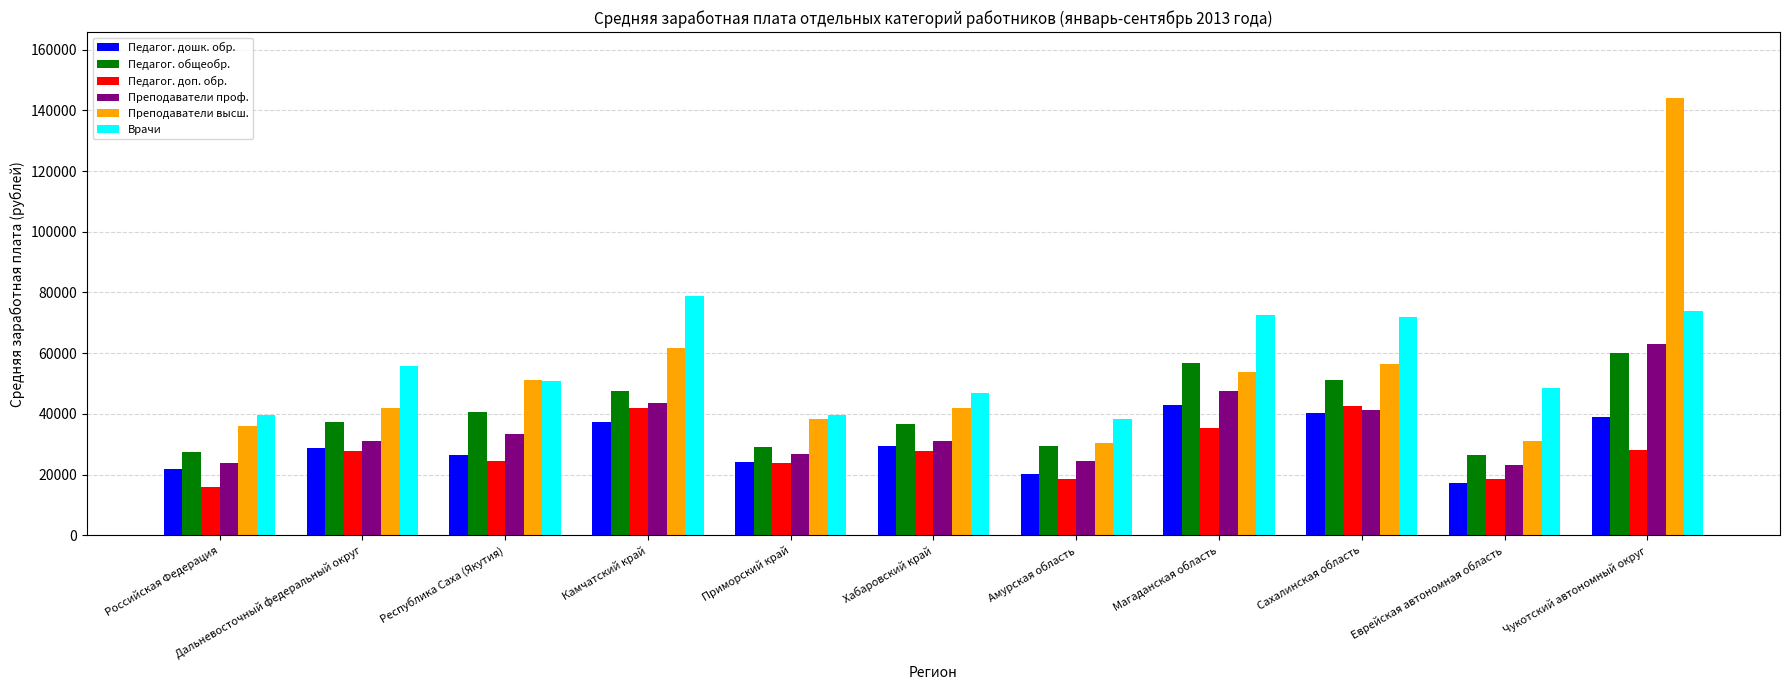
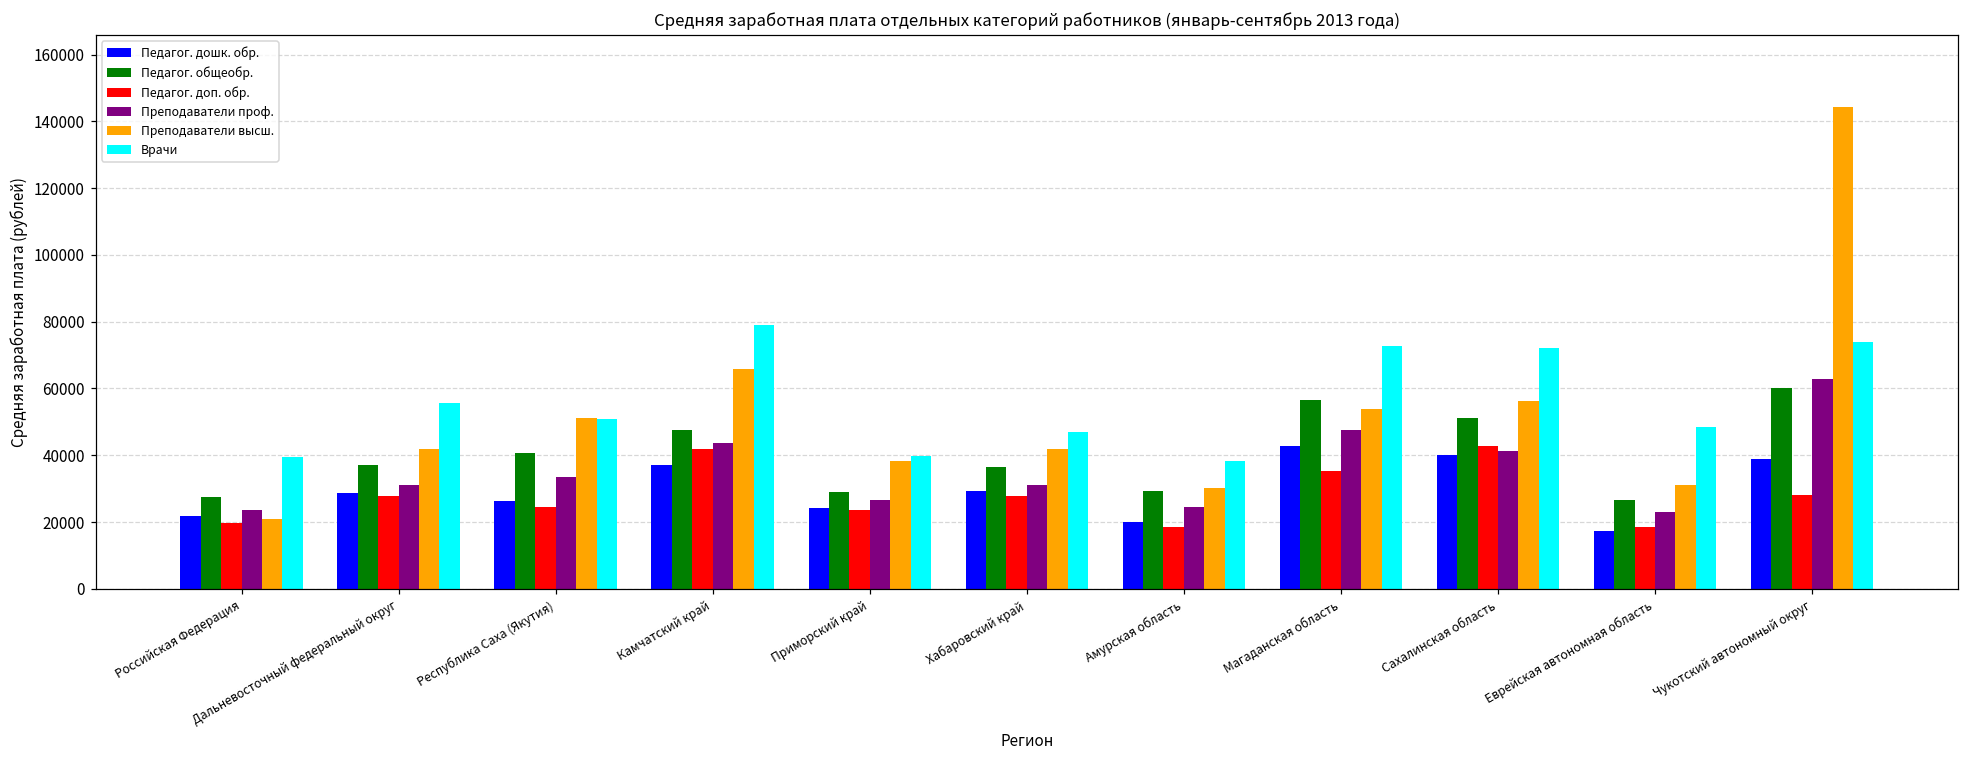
  {
    "Педагог. дошк. обр.": {
      "Российская Федерация": 22000,
      "Дальневосточный федеральный округ": 29000,
      "Республика Саха (Якутия)": 26000,
      "Камчатский край": 37000,
      "Приморский край": 24000,
      "Хабаровский край": 29000,
      "Амурская область": 20000,
      "Магаданская область": 43000,
      "Сахалинская область": 40000,
      "Еврейская автономная область": 17000,
      "Чукотский автономный округ": 39000
    },
    "Педагог. общеобр.": {
      "Российская Федерация": 28000,
      "Дальневосточный федеральный округ": 37000,
      "Республика Саха (Якутия)": 41000,
      "Камчатский край": 47000,
      "Приморский край": 29000,
      "Хабаровский край": 37000,
      "Амурская область": 29000,
      "Магаданская область": 57000,
      "Сахалинская область": 51000,
      "Еврейская автономная область": 27000,
      "Чукотский автономный округ": 60000
    },
    "Педагог. доп. обр.": {
-     "Российская Федерация": 16000,
+     "Российская Федерация": 20000,
      "Дальневосточный федеральный округ": 28000,
      "Республика Саха (Якутия)": 24000,
      "Камчатский край": 42000,
      "Приморский край": 24000,
      "Хабаровский край": 28000,
      "Амурская область": 19000,
      "Магаданская область": 35000,
      "Сахалинская область": 43000,
      "Еврейская автономная область": 19000,
      "Чукотский автономный округ": 28000
    },
    "Преподаватели проф.": {
      "Российская Федерация": 24000,
      "Дальневосточный федеральный округ": 31000,
      "Республика Саха (Якутия)": 34000,
      "Камчатский край": 44000,
      "Приморский край": 27000,
      "Хабаровский край": 31000,
      "Амурская область": 24000,
      "Магаданская область": 48000,
      "Сахалинская область": 41000,
      "Еврейская автономная область": 23000,
      "Чукотский автономный округ": 63000
    },
    "Преподаватели высш.": {
-     "Российская Федерация": 36000,
+     "Российская Федерация": 21000,
      "Дальневосточный федеральный округ": 42000,
      "Республика Саха (Якутия)": 51000,
-     "Камчатский край": 62000,
+     "Камчатский край": 66000,
      "Приморский край": 38000,
      "Хабаровский край": 42000,
      "Амурская область": 30000,
      "Магаданская область": 54000,
      "Сахалинская область": 56000,
      "Еврейская автономная область": 31000,
      "Чукотский автономный округ": 144000
    },
    "Врачи": {
      "Российская Федерация": 39000,
      "Дальневосточный федеральный округ": 56000,
      "Республика Саха (Якутия)": 51000,
      "Камчатский край": 79000,
      "Приморский край": 40000,
      "Хабаровский край": 47000,
      "Амурская область": 38000,
      "Магаданская область": 73000,
      "Сахалинская область": 72000,
      "Еврейская автономная область": 48000,
      "Чукотский автономный округ": 74000
    }
  }
